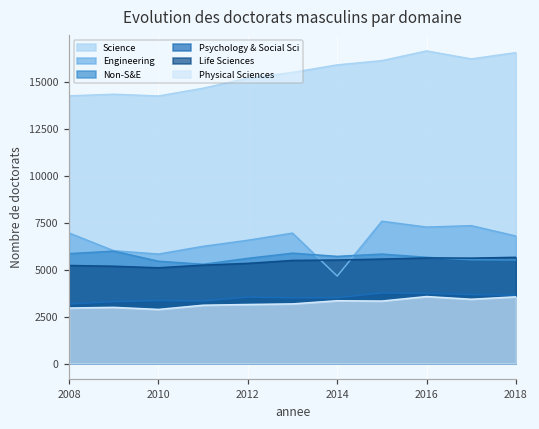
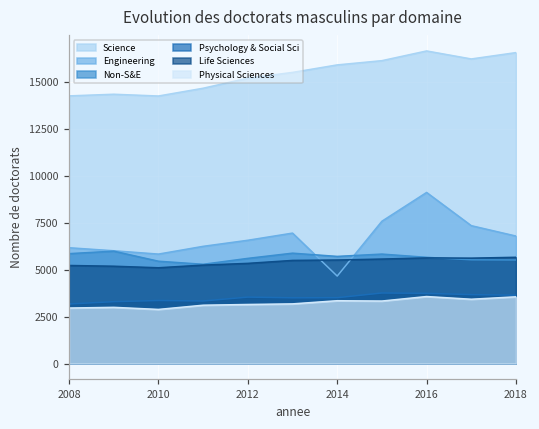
  {
    "Engineering": {
-     "2008": 7000,
+     "2008": 6200,
      "2010": 5800,
      "2012": 6600,
      "2014": 4700,
-     "2016": 7300,
+     "2016": 9100,
      "2018": 6800
    }
  }
